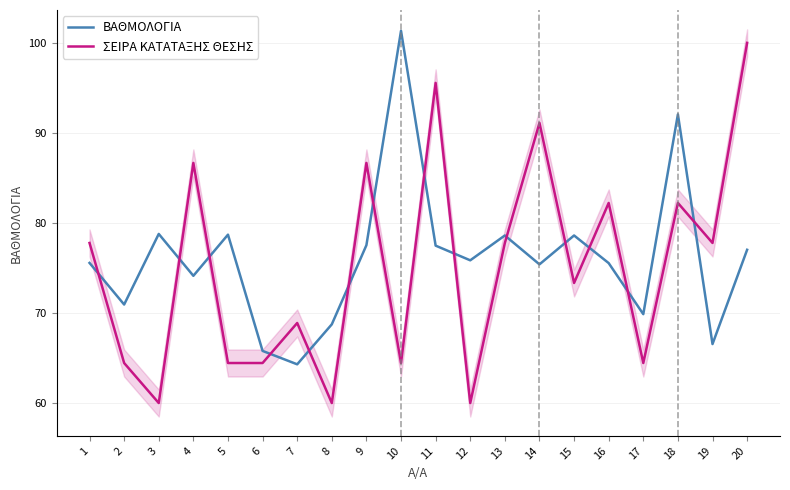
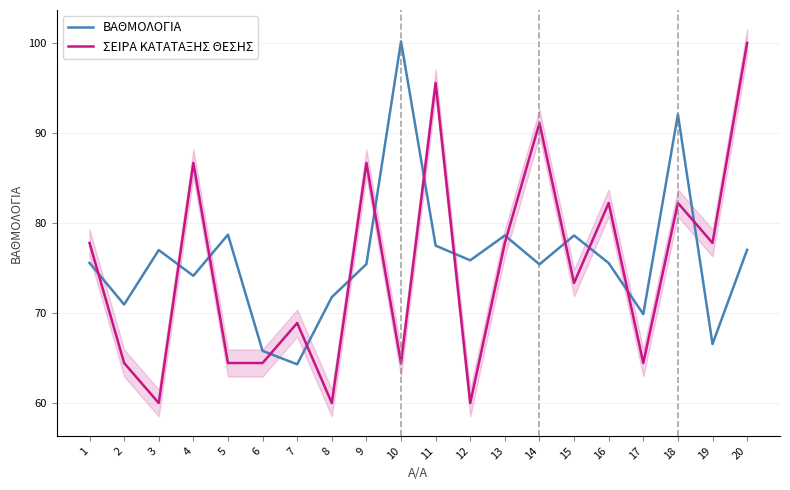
  {
    "ΒΑΘΜΟΛΟΓΙΑ": {
      "1": 76,
      "2": 71,
-     "3": 79,
+     "3": 77,
      "4": 74,
      "5": 79,
      "7": 64,
-     "8": 69,
-     "9": 78,
-     "10": 101,
+     "8": 72,
+     "9": 75,
+     "10": 100,
      "11": 77,
      "12": 76,
      "13": 79,
      "14": 75,
      "15": 79,
      "16": 76,
      "17": 70,
      "18": 92,
      "19": 67,
      "20": 77
    }
  }
